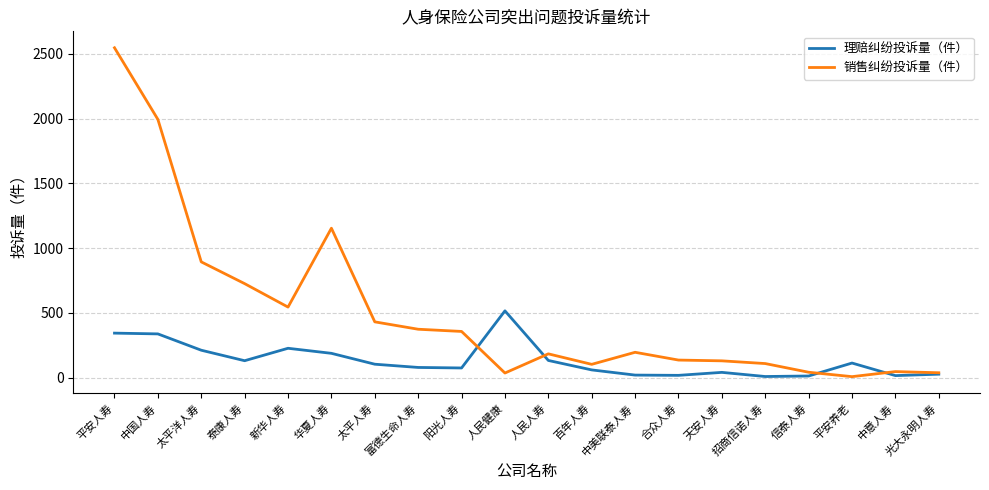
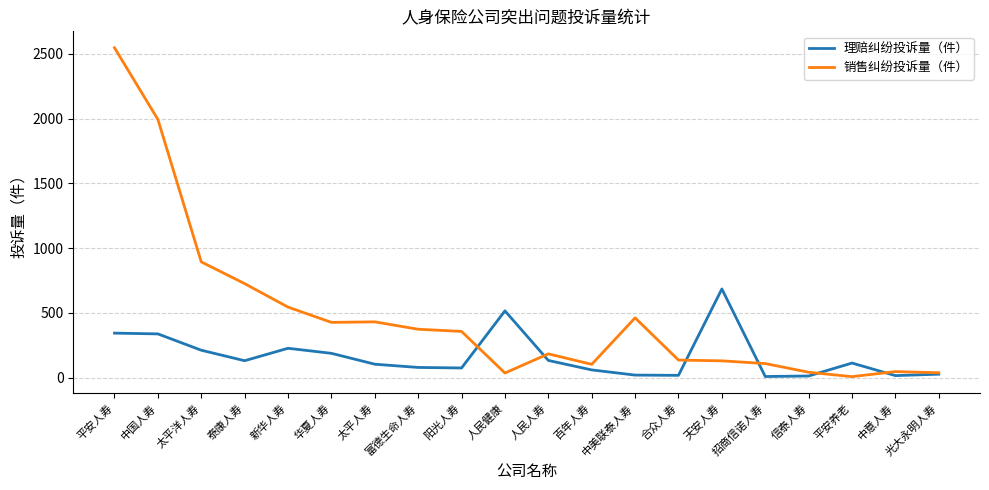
  {
    "理赔纠纷投诉量（件）": {
      "平安人寿": 340,
      "中国人寿": 340,
      "太平洋人寿": 210,
      "泰康人寿": 130,
      "新华人寿": 230,
      "华夏人寿": 190,
      "太平人寿": 100,
      "富德生命人寿": 80,
      "阳光人寿": 80,
      "人民健康": 520,
      "人民人寿": 130,
      "百年人寿": 60,
      "中美联泰人寿": 20,
      "合众人寿": 20,
-     "天安人寿": 40,
+     "天安人寿": 690,
      "招商信诺人寿": 10,
      "信泰人寿": 10,
      "平安养老": 110,
      "中意人寿": 20
    },
    "销售纠纷投诉量（件）": {
      "平安人寿": 2550,
      "中国人寿": 1990,
      "太平洋人寿": 890,
      "泰康人寿": 730,
      "新华人寿": 550,
-     "华夏人寿": 1150,
+     "华夏人寿": 430,
      "太平人寿": 430,
      "富德生命人寿": 370,
      "阳光人寿": 360,
      "人民健康": 40,
      "人民人寿": 180,
      "百年人寿": 100,
-     "中美联泰人寿": 200,
+     "中美联泰人寿": 460,
      "合众人寿": 140,
      "天安人寿": 130,
      "招商信诺人寿": 110,
      "信泰人寿": 40,
      "平安养老": 10,
      "中意人寿": 50
    }
  }
